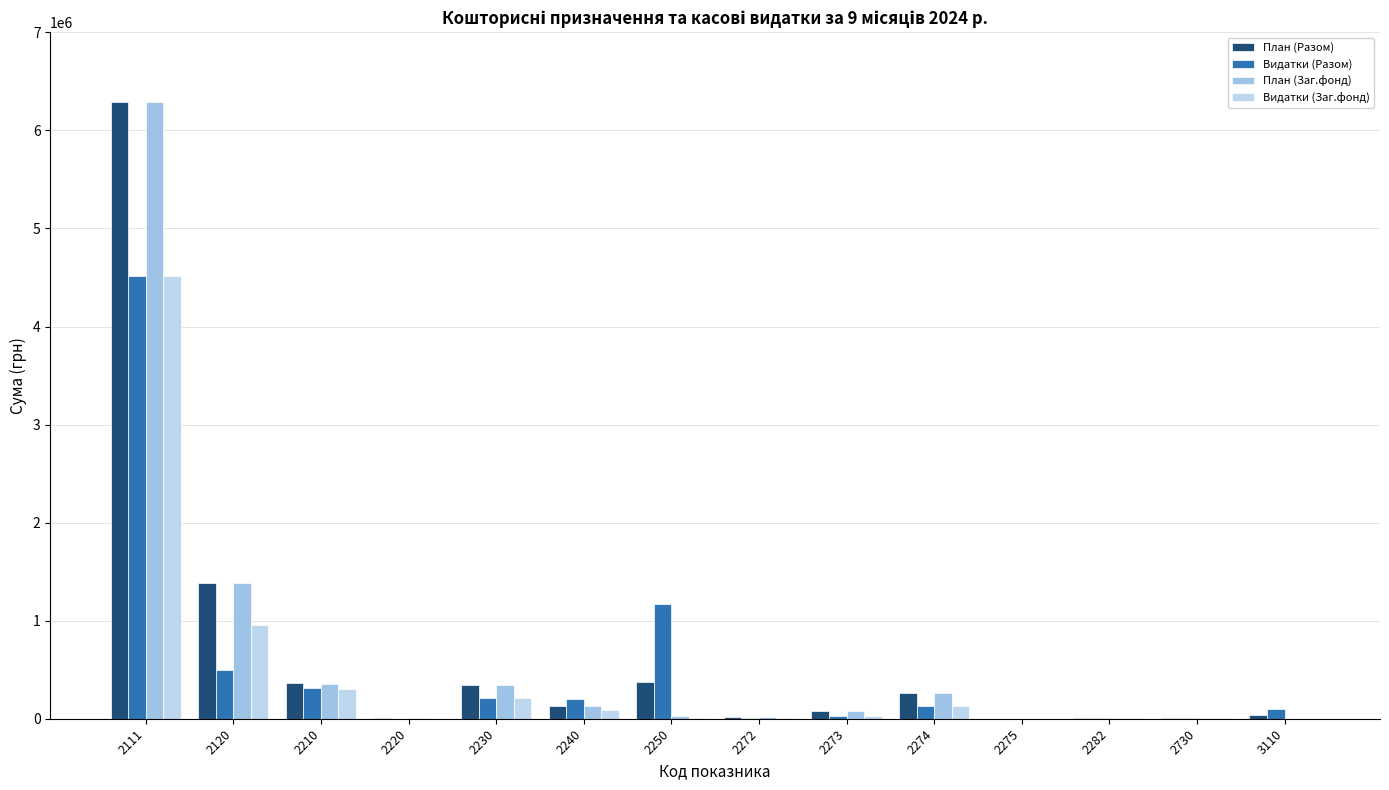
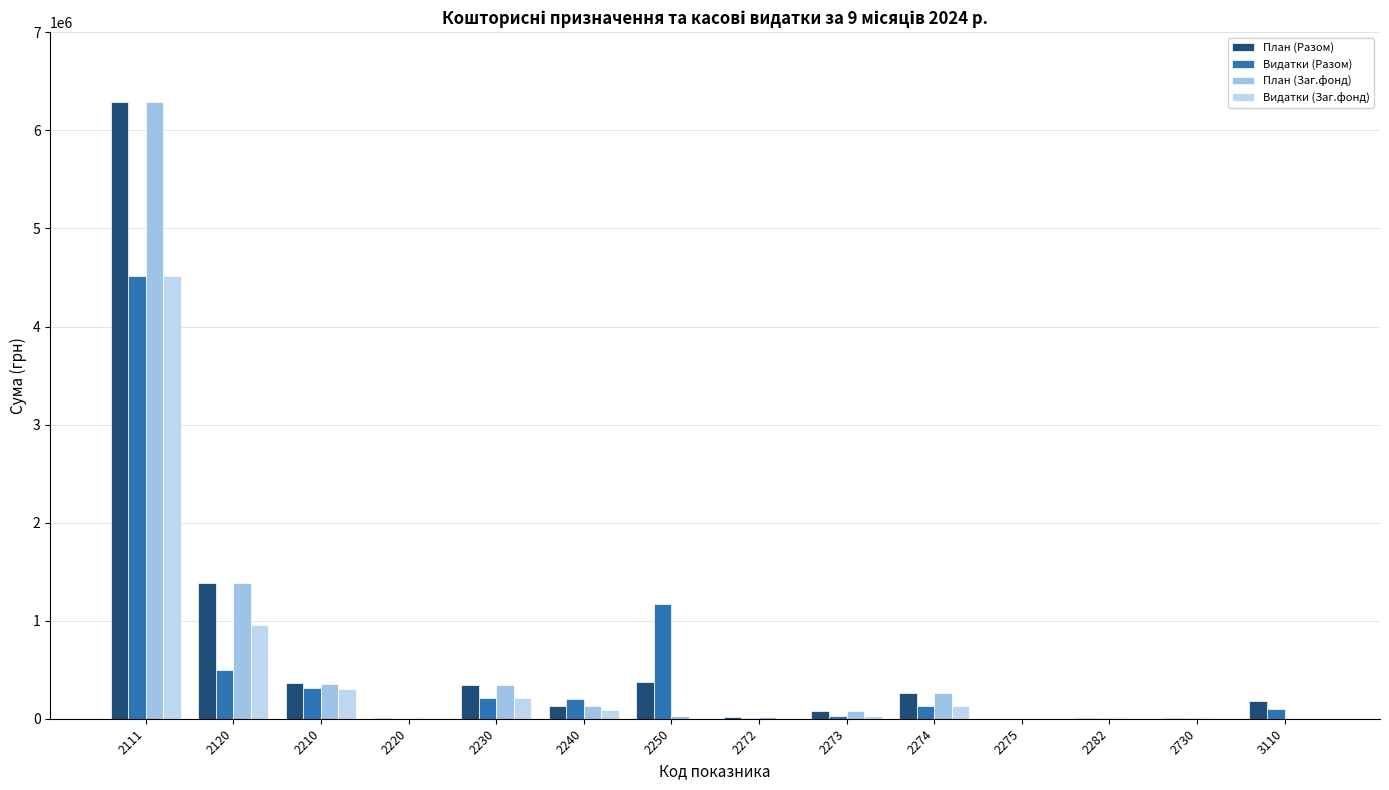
  {
    "План (Разом)": {
      "2111": 6300000,
      "2120": 1400000,
      "2210": 400000,
      "2230": 300000,
      "2240": 100000,
      "2250": 400000,
      "2273": 100000,
      "2274": 300000,
-     "3110": 0
+     "3110": 200000
    },
    "Видатки (Разом)": {
      "2111": 4500000,
      "2120": 500000,
      "2210": 300000,
      "2220": 0,
      "2230": 200000,
      "2240": 200000,
      "2250": 1200000,
      "2273": 0,
      "2274": 100000,
      "3110": 100000
    }
  }
